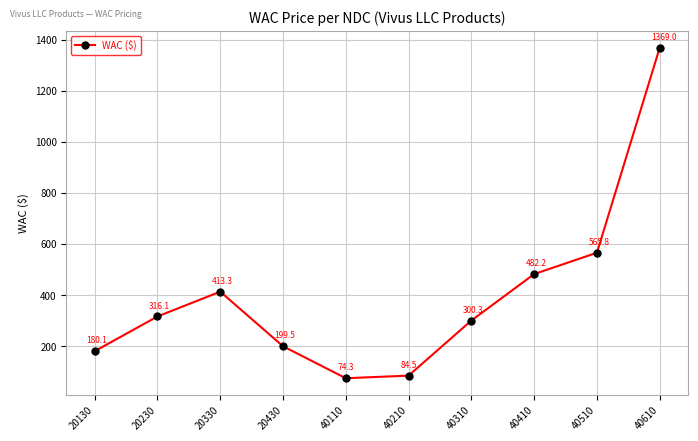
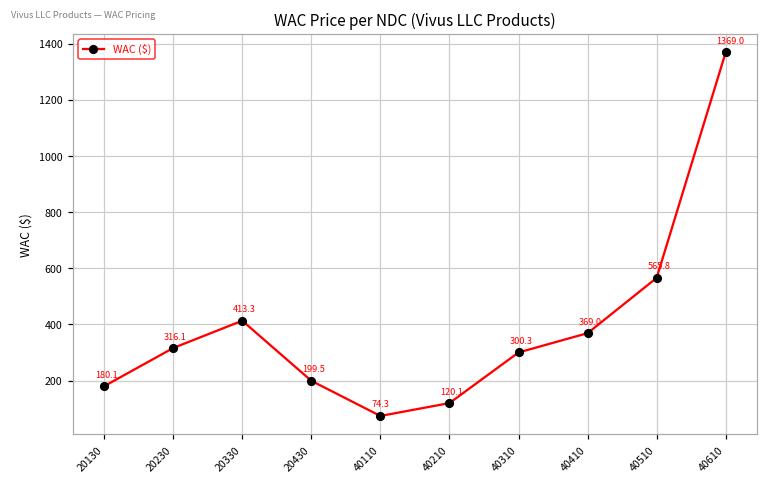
  {
    "20130": 180.1,
    "20230": 316.1,
    "20330": 413.3,
    "20430": 199.5,
    "40110": 74.3,
-   "40210": 84.5,
+   "40210": 120.1,
    "40310": 300.3,
-   "40410": 482.2,
+   "40410": 369.0,
    "40510": 565.8,
    "40610": 1369.0
  }
